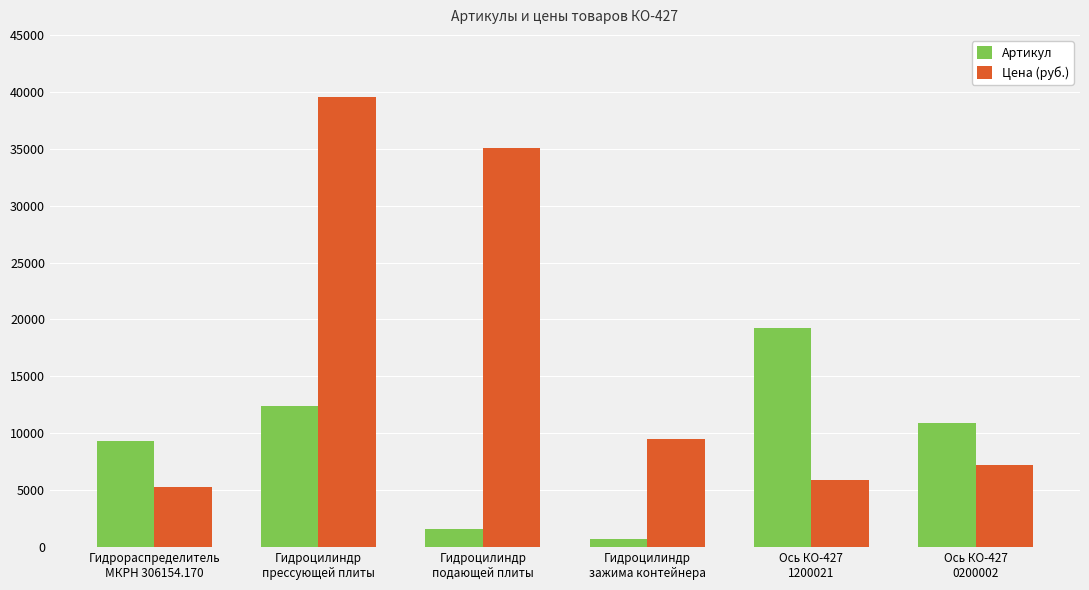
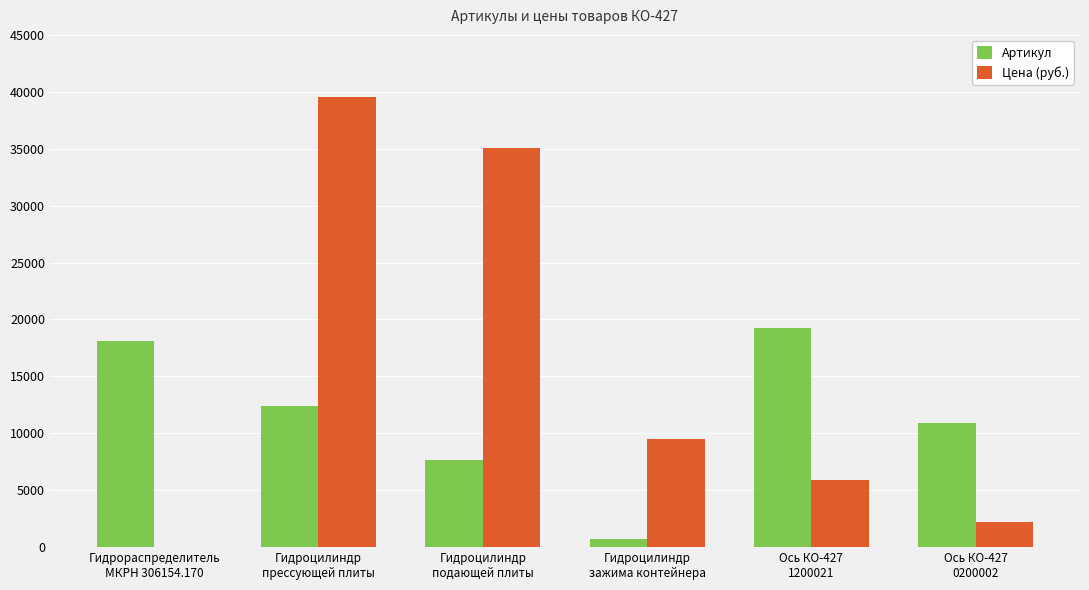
  {
    "Артикул": {
-     "Гидрораспределитель МКРН 306154.170": 9400,
+     "Гидрораспределитель МКРН 306154.170": 18100,
      "Гидроцилиндр прессующей плиты": 12400,
-     "Гидроцилиндр подающей плиты": 1600,
+     "Гидроцилиндр подающей плиты": 7600,
      "Гидроцилиндр зажима контейнера": 700,
      "Ось КО-427 1200021": 19300,
      "Ось КО-427 0200002": 10900
    },
    "Цена (руб.)": {
-     "Гидрораспределитель МКРН 306154.170": 5300,
+     "Гидрораспределитель МКРН 306154.170": 0,
      "Гидроцилиндр прессующей плиты": 39500,
      "Гидроцилиндр подающей плиты": 35100,
      "Гидроцилиндр зажима контейнера": 9500,
      "Ось КО-427 1200021": 5900,
-     "Ось КО-427 0200002": 7300
+     "Ось КО-427 0200002": 2200
    }
  }
